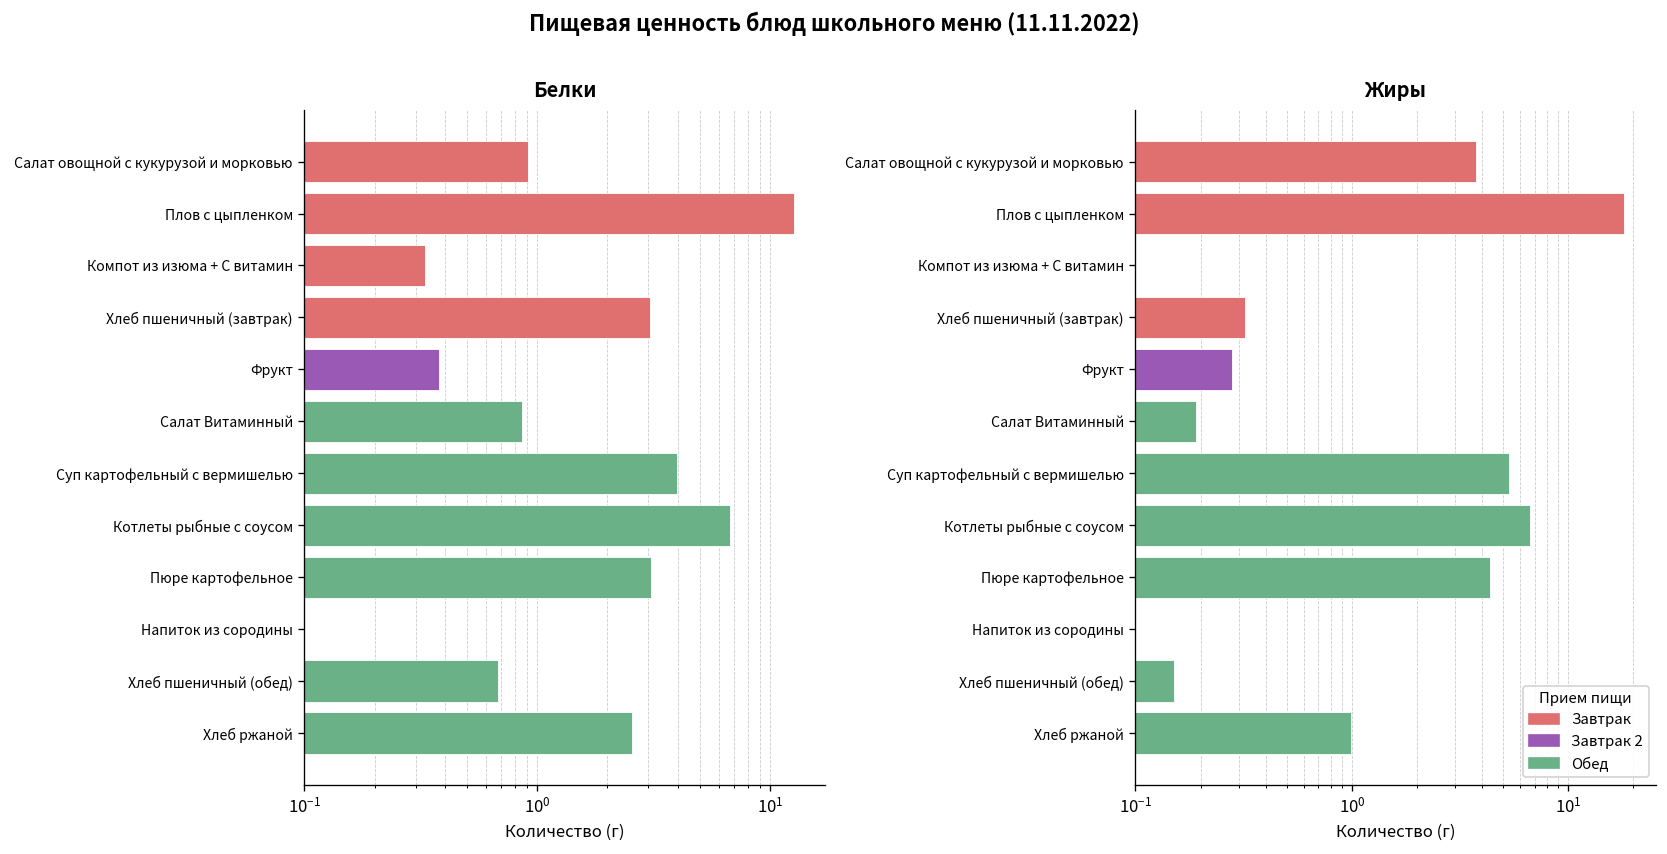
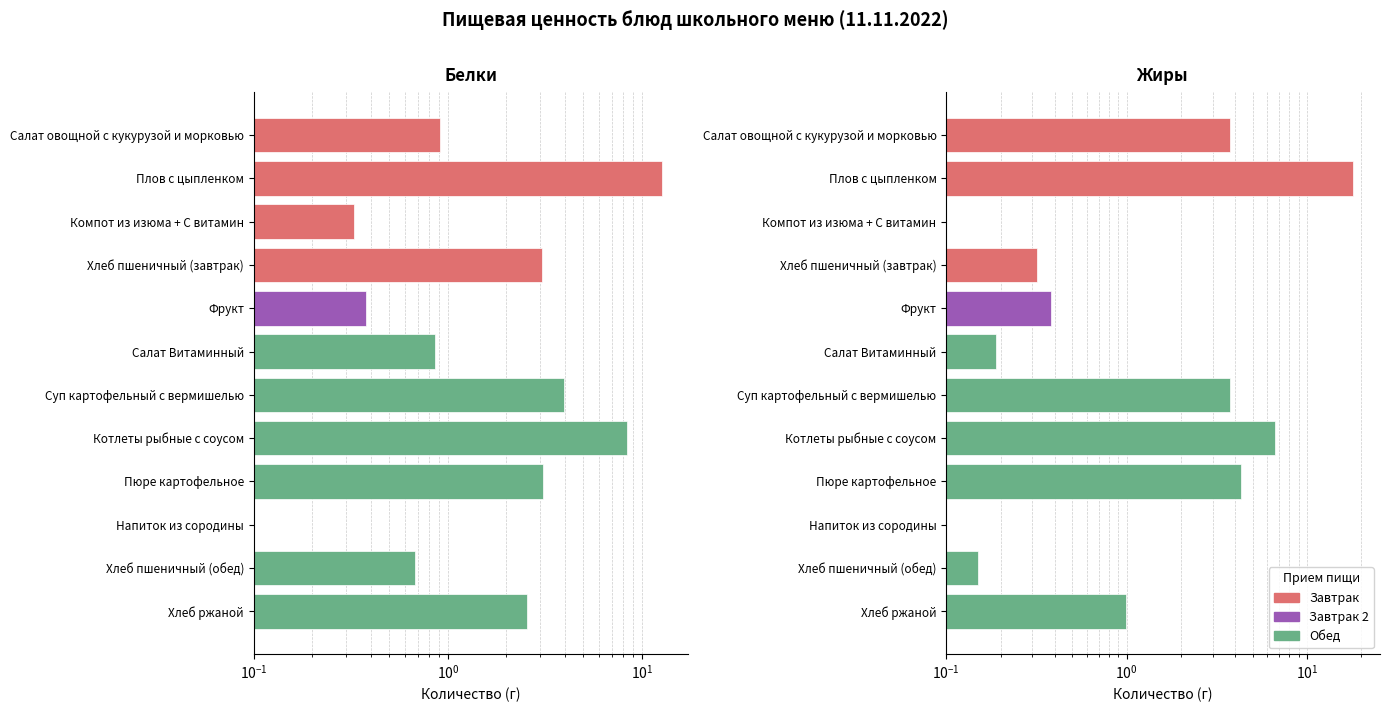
  {
    "Белки": {
      "Салат овощной с кукурузой и морковью": 0.9,
      "Плов с цыпленком": 13,
      "Компот из изюма + С витамин": 0.33,
      "Хлеб пшеничный (завтрак)": 3.0,
      "Фрукт": 0.38,
      "Салат Витаминный": 0.9,
      "Суп картофельный с вермишелью": 4.0,
-     "Котлеты рыбные с соусом": 6.7,
+     "Котлеты рыбные с соусом": 8.4,
      "Пюре картофельное": 3.1,
      "Хлеб пшеничный (обед)": 0.7,
      "Хлеб ржаной": 2.6
    },
    "Жиры": {
      "Салат овощной с кукурузой и морковью": 3.7,
      "Плов с цыпленком": 18,
      "Хлеб пшеничный (завтрак)": 0.32,
-     "Фрукт": 0.28,
+     "Фрукт": 0.38,
      "Салат Витаминный": 0.19,
-     "Суп картофельный с вермишелью": 5.3,
+     "Суп картофельный с вермишелью": 3.8,
      "Котлеты рыбные с соусом": 6.6,
      "Пюре картофельное": 4.3,
      "Хлеб пшеничный (обед)": 0.15,
      "Хлеб ржаной": 1.0
    }
  }
